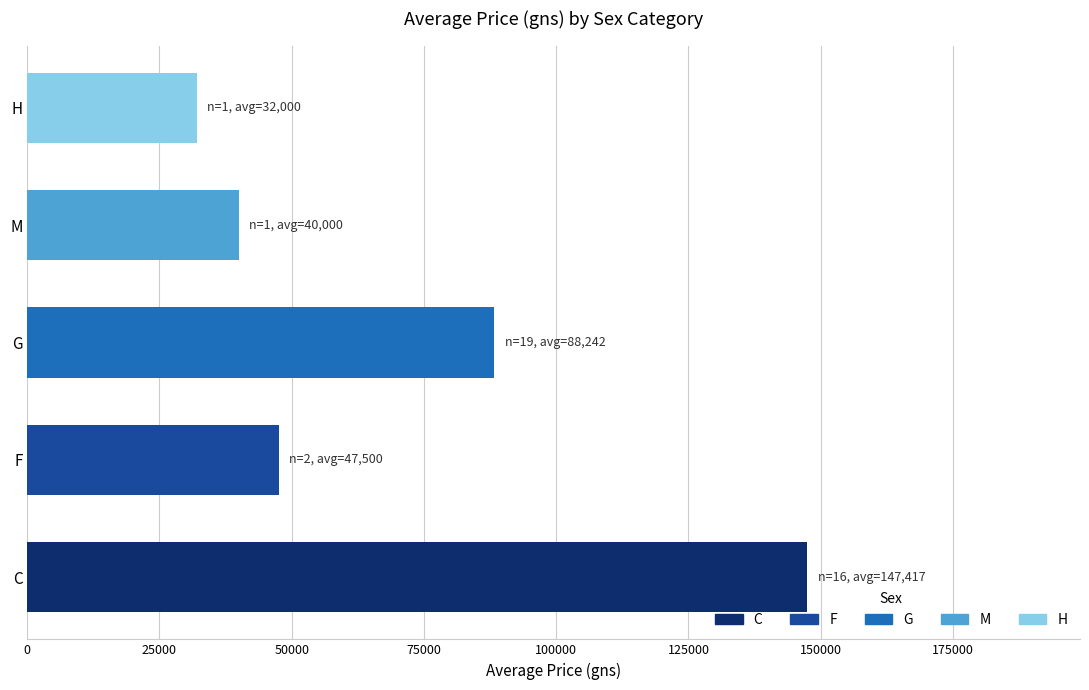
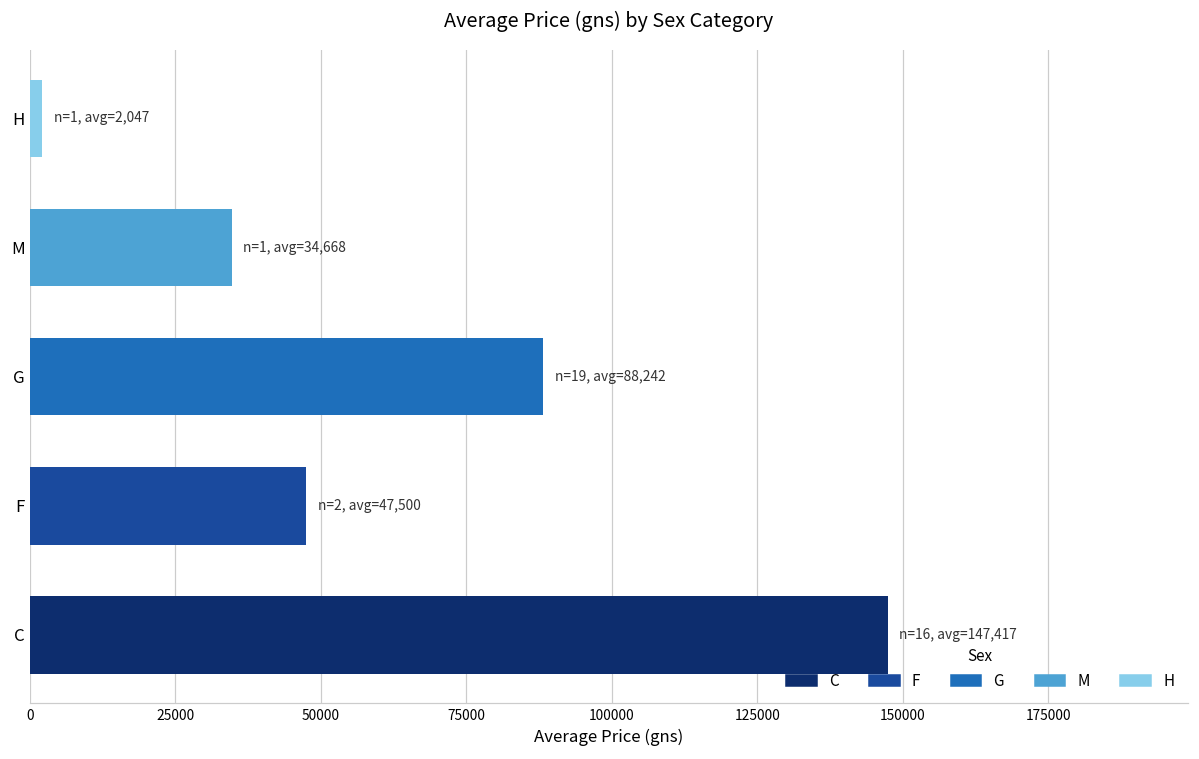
  {
-   "H": "32,000",
-   "M": "40,000",
+   "H": "2,047",
+   "M": "34,668",
    "G": "88,242",
    "F": "47,500",
    "C": "147,417"
  }
